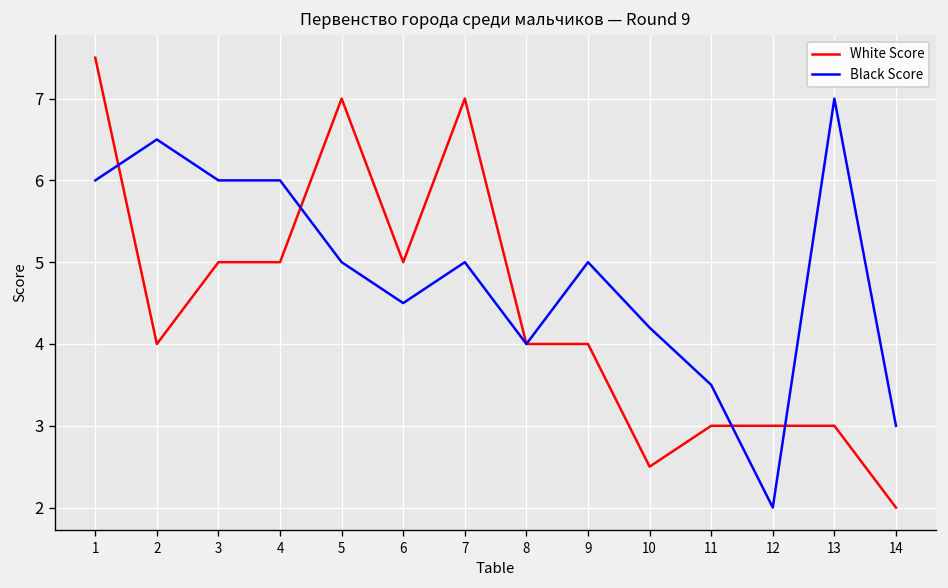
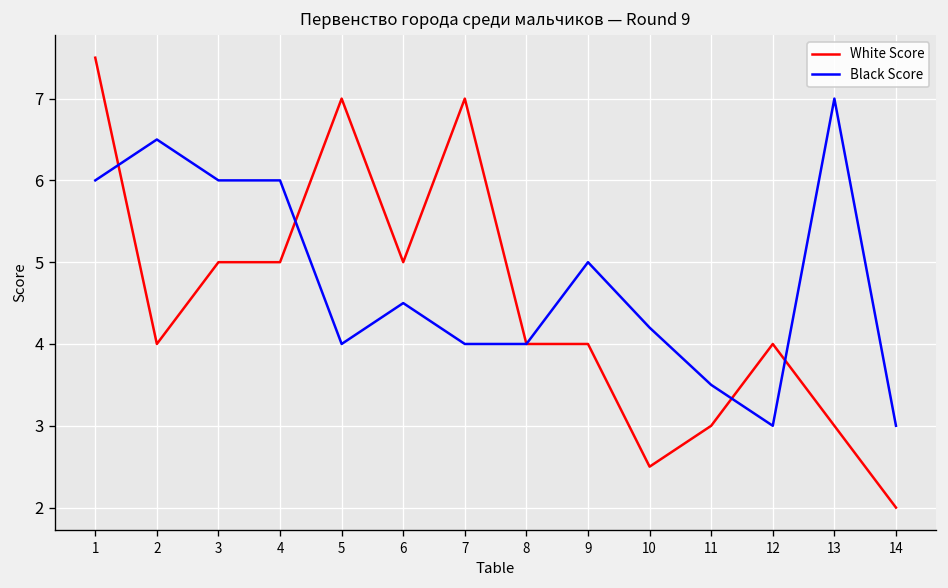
  {
    "White Score": {
      "1": 7.5,
      "2": 4,
      "3": 5,
      "4": 5,
      "5": 7,
      "6": 5,
      "7": 7,
      "9": 4,
      "10": 2.5,
      "11": 3,
-     "12": 3,
+     "12": 4,
      "13": 3,
      "14": 2
    },
    "Black Score": {
      "1": 6,
      "2": 6.5,
      "3": 6,
      "4": 6,
-     "5": 5,
+     "5": 4,
      "6": 4.5,
-     "7": 5,
+     "7": 4,
      "9": 5,
      "10": 4.2,
      "11": 3.5,
-     "12": 2,
+     "12": 3,
      "13": 7,
      "14": 3
    }
  }
